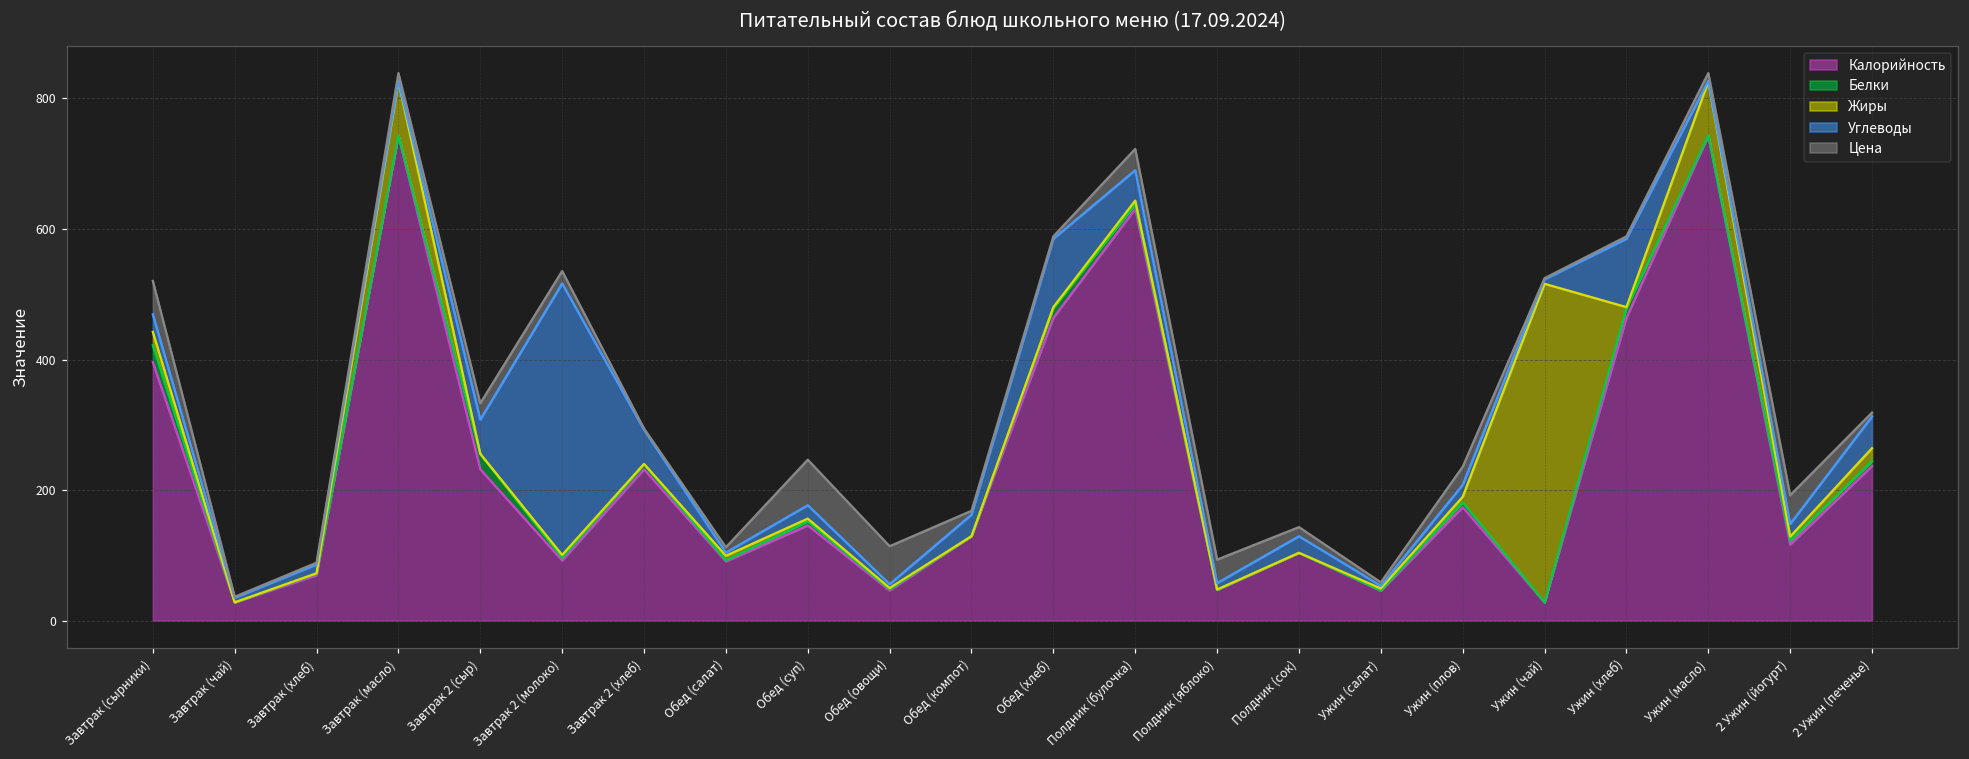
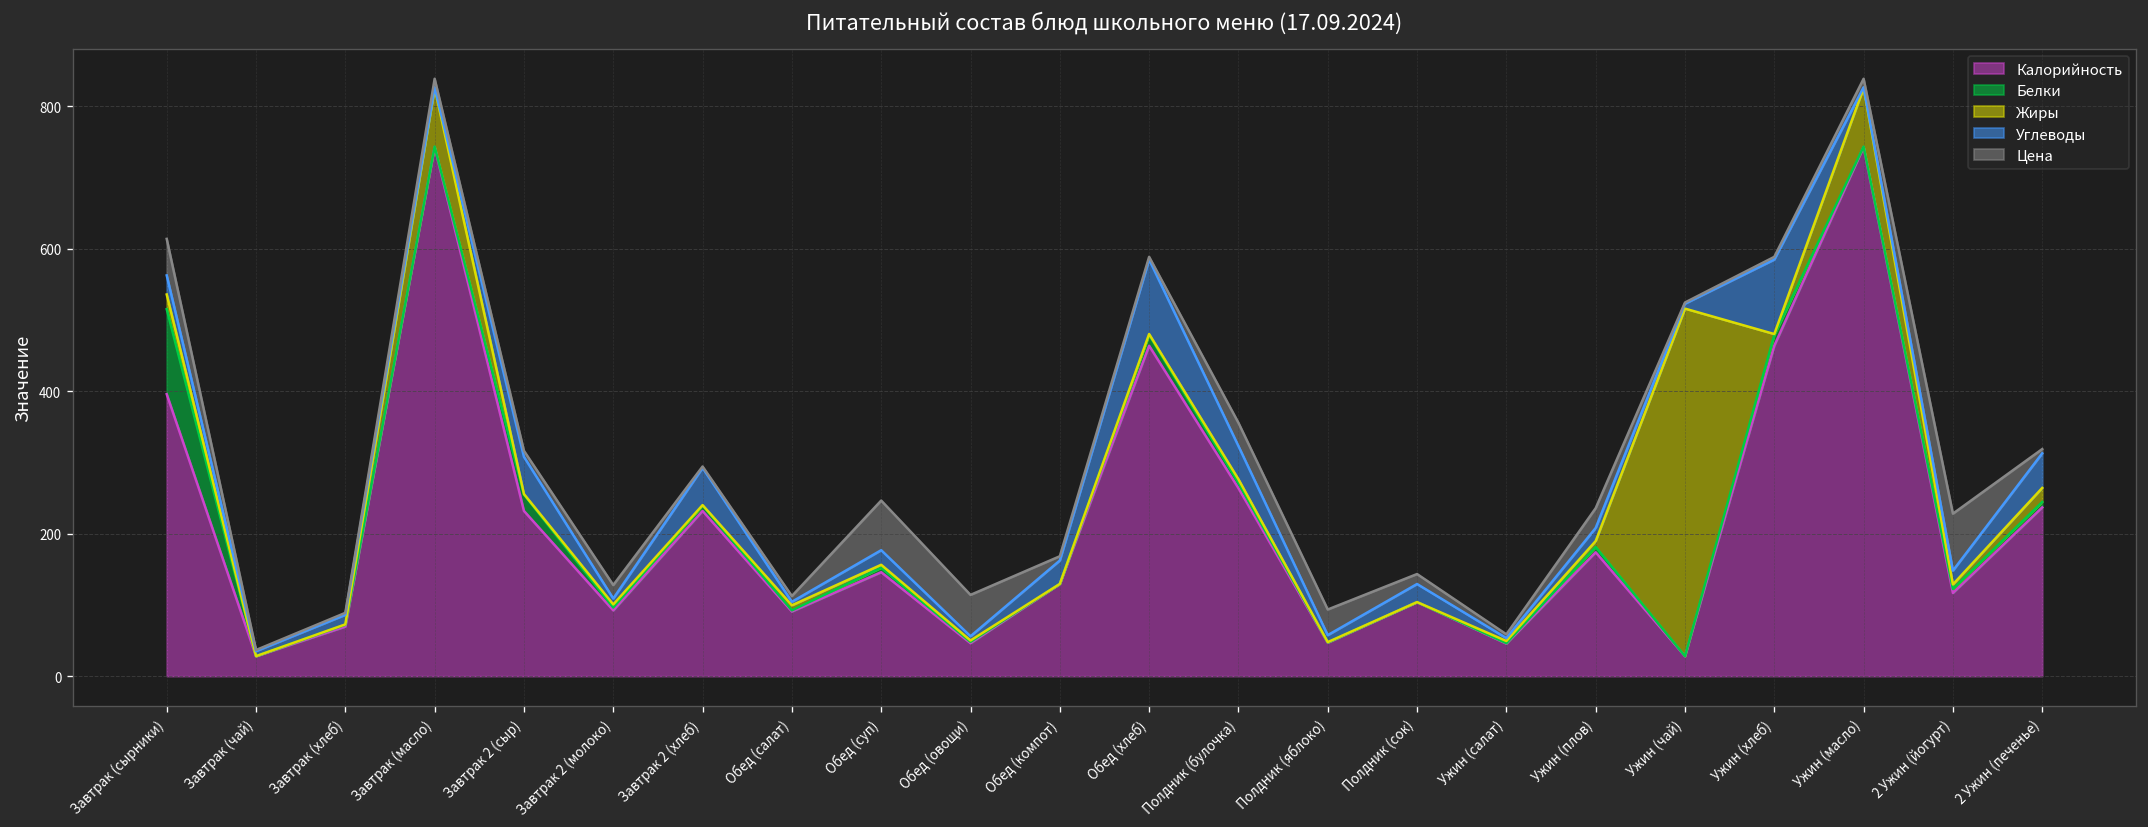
  {
    "Калорийность": {
      "Завтрак (сырники)": 400,
      "Завтрак 2 (сыр)": 230,
      "Завтрак 2 (хлеб)": 230,
      "Обед (суп)": 150,
      "Обед (хлеб)": 460,
-     "Полдник (булочка)": 630,
+     "Полдник (булочка)": 260,
      "Ужин (плов)": 170,
      "Ужин (хлеб)": 460,
      "2 Ужин (йогурт)": 120,
      "2 Ужин (печенье)": 240
    },
    "Белки": {
-     "Завтрак (сырники)": 30,
+     "Завтрак (сырники)": 120,
      "Полдник (булочка)": 10,
      "Ужин (плов)": 10,
      "2 Ужин (йогурт)": 10,
      "2 Ужин (печенье)": 10
    },
    "Жиры": {
      "Завтрак (сырники)": 20,
      "Завтрак 2 (молоко)": 0,
      "Обед (салат)": 10,
      "Полдник (булочка)": 10,
      "Ужин (плов)": 10,
      "Ужин (чай)": 490,
      "2 Ужин (йогурт)": 10,
      "2 Ужин (печенье)": 20
    },
    "Углеводы": {
      "Завтрак (сырники)": 30,
      "Завтрак 2 (сыр)": 50,
-     "Завтрак 2 (молоко)": 420,
+     "Завтрак 2 (молоко)": 10,
      "Обед (салат)": 0,
      "Обед (суп)": 20,
      "Обед (овощи)": 10,
      "Обед (компот)": 30,
      "Полдник (булочка)": 50,
      "Полдник (яблоко)": 10,
      "Полдник (сок)": 30,
      "Ужин (плов)": 20,
      "2 Ужин (йогурт)": 20,
      "2 Ужин (печенье)": 50
    },
    "Цена": {
      "Завтрак (сырники)": 50,
      "Завтрак (масло)": 10,
-     "Завтрак 2 (сыр)": 30,
+     "Завтрак 2 (сыр)": 10,
      "Завтрак 2 (молоко)": 20,
      "Обед (салат)": 10,
      "Обед (суп)": 70,
      "Обед (овощи)": 60,
      "Обед (компот)": 10,
      "Полдник (булочка)": 30,
      "Полдник (яблоко)": 40,
      "Полдник (сок)": 10,
      "Ужин (салат)": 10,
      "Ужин (плов)": 30,
      "Ужин (масло)": 10,
-     "2 Ужин (йогурт)": 40,
+     "2 Ужин (йогурт)": 80,
      "2 Ужин (печенье)": 10
    }
  }
